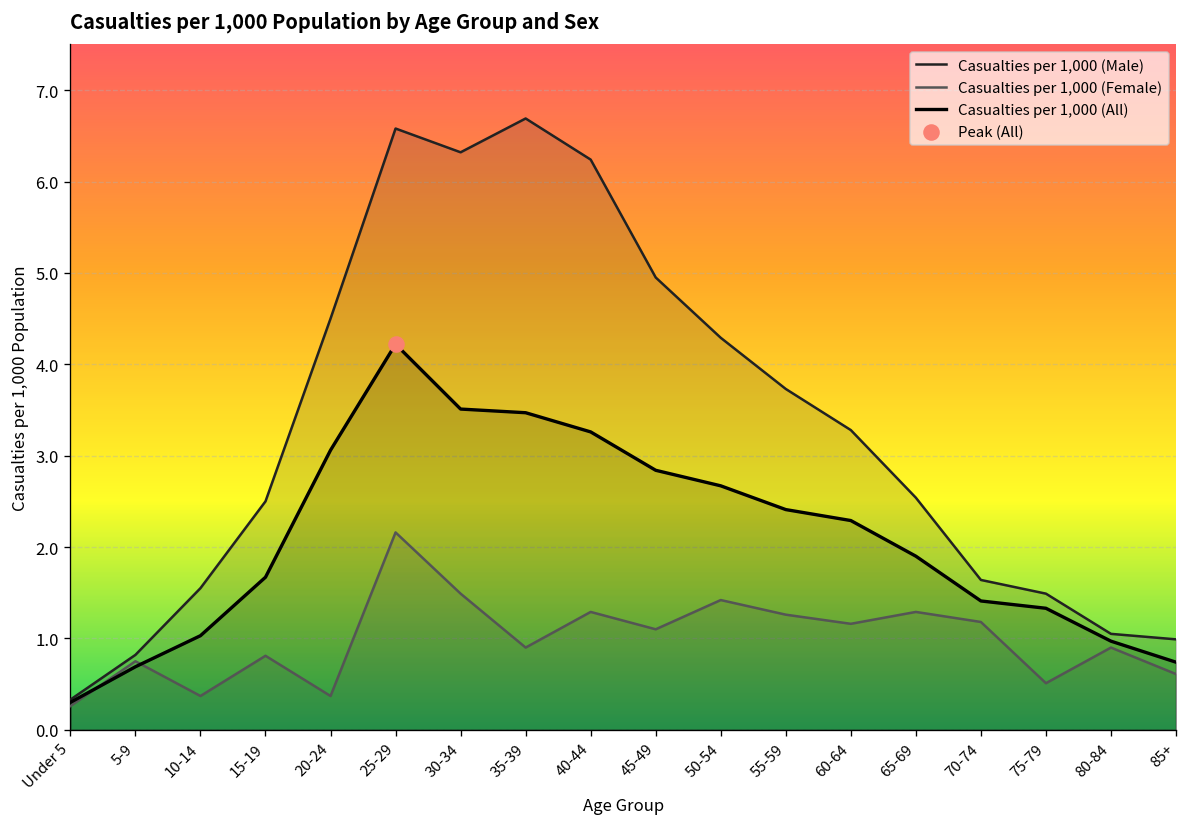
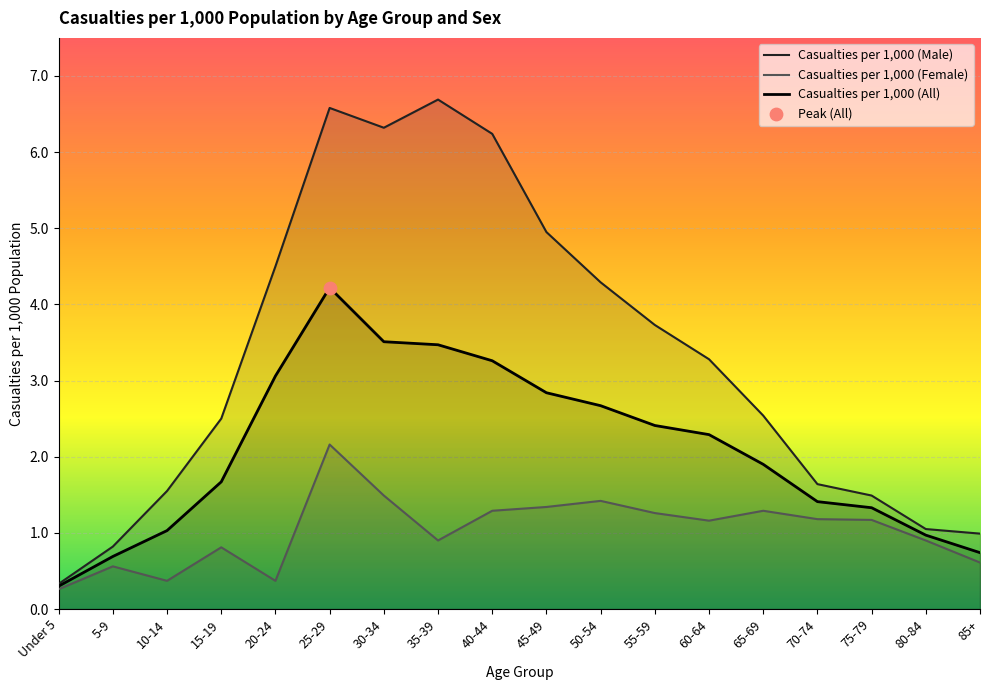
  {
    "Casualties per 1,000 (Female)": {
      "Under 5": 0.3,
-     "5-9": 0.8,
+     "5-9": 0.6,
      "10-14": 0.4,
      "15-19": 0.8,
      "20-24": 0.4,
      "25-29": 2.2,
      "30-34": 1.5,
      "35-39": 0.9,
      "40-44": 1.3,
-     "45-49": 1.1,
+     "45-49": 1.3,
      "50-54": 1.4,
      "55-59": 1.3,
      "60-64": 1.2,
      "65-69": 1.3,
      "70-74": 1.2,
-     "75-79": 0.5,
+     "75-79": 1.2,
      "80-84": 0.9,
      "85+": 0.6
    }
  }
